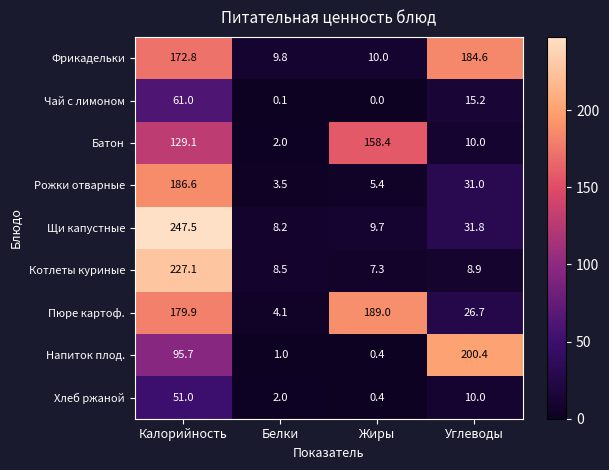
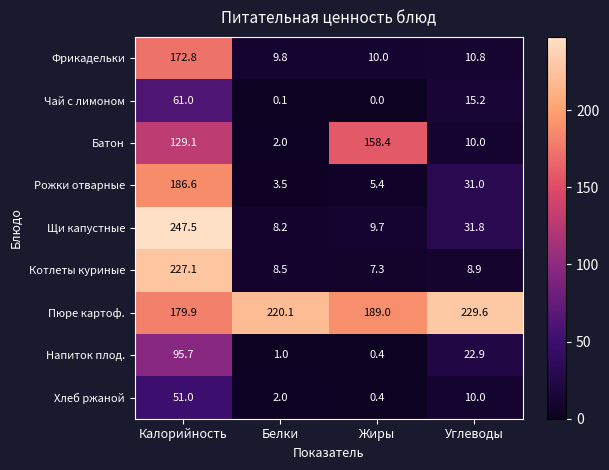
  {
    "Фрикадельки": {
      "Калорийность": 172.8,
      "Белки": 9.8,
      "Жиры": 10.0,
-     "Углеводы": 184.6
+     "Углеводы": 10.8
    },
    "Чай с лимоном": {
      "Калорийность": 61.0,
      "Белки": 0.1,
      "Жиры": 0.0,
      "Углеводы": 15.2
    },
    "Батон": {
      "Калорийность": 129.1,
      "Белки": 2.0,
      "Жиры": 158.4,
      "Углеводы": 10.0
    },
    "Рожки отварные": {
      "Калорийность": 186.6,
      "Белки": 3.5,
      "Жиры": 5.4,
      "Углеводы": 31.0
    },
    "Щи капустные": {
      "Калорийность": 247.5,
      "Белки": 8.2,
      "Жиры": 9.7,
      "Углеводы": 31.8
    },
    "Котлеты куриные": {
      "Калорийность": 227.1,
      "Белки": 8.5,
      "Жиры": 7.3,
      "Углеводы": 8.9
    },
    "Пюре картоф.": {
      "Калорийность": 179.9,
-     "Белки": 4.1,
+     "Белки": 220.1,
      "Жиры": 189.0,
-     "Углеводы": 26.7
+     "Углеводы": 229.6
    },
    "Напиток плод.": {
      "Калорийность": 95.7,
      "Белки": 1.0,
      "Жиры": 0.4,
-     "Углеводы": 200.4
+     "Углеводы": 22.9
    },
    "Хлеб ржаной": {
      "Калорийность": 51.0,
      "Белки": 2.0,
      "Жиры": 0.4,
      "Углеводы": 10.0
    }
  }
